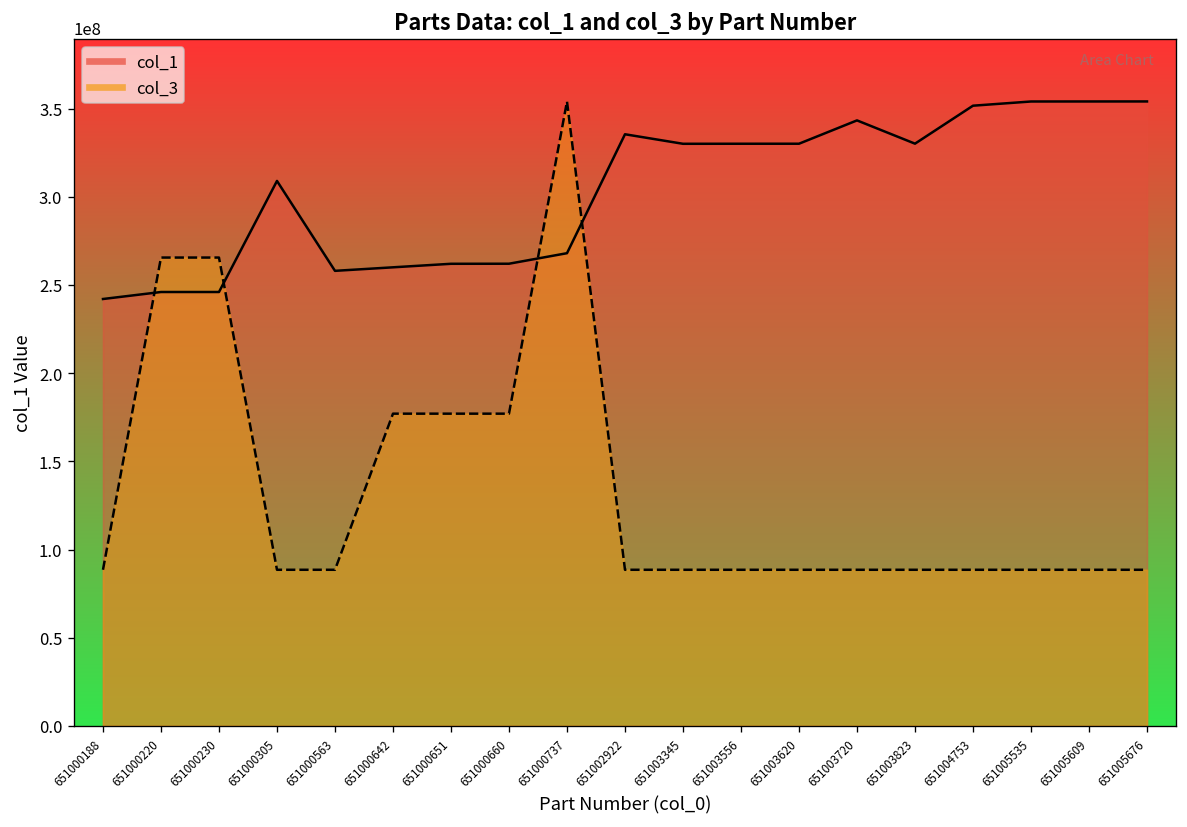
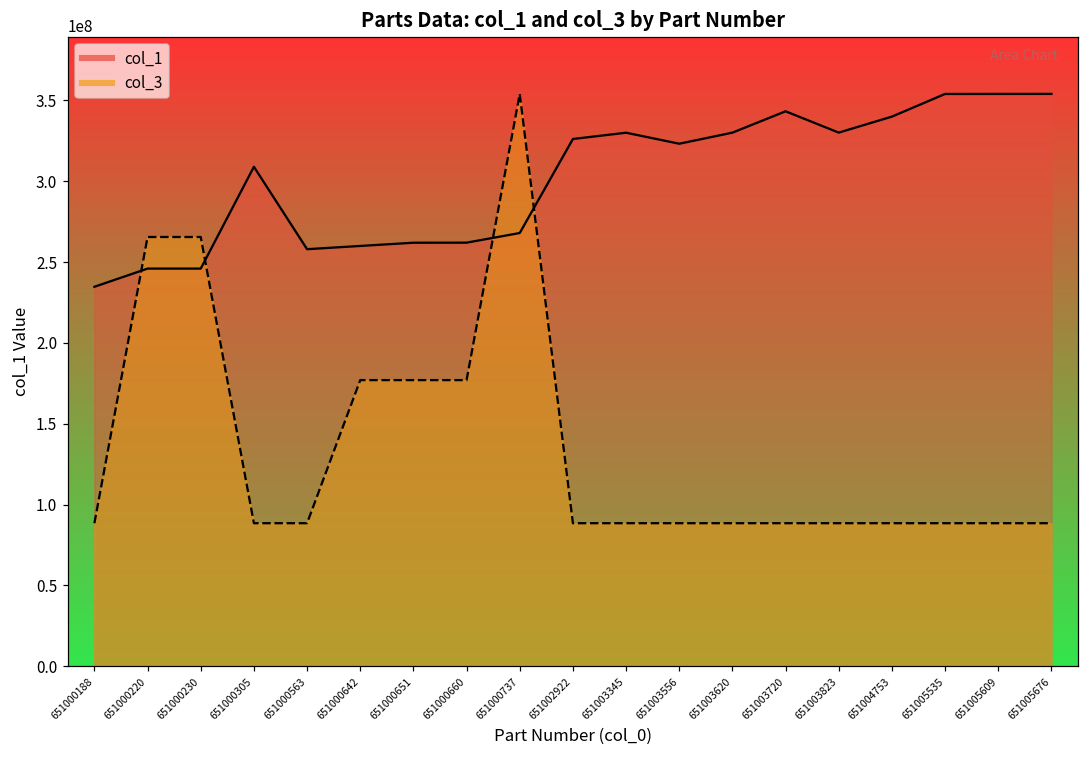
  {
    "col_1": {
-     "651000188": 242000000,
+     "651000188": 235000000,
      "651000220": 246000000,
      "651000230": 246000000,
      "651000305": 309000000,
      "651000563": 258000000,
      "651000642": 260000000,
      "651000651": 262000000,
      "651000660": 262000000,
      "651000737": 268000000,
-     "651002922": 335000000,
+     "651002922": 326000000,
      "651003345": 330000000,
-     "651003556": 330000000,
+     "651003556": 323000000,
      "651003620": 330000000,
      "651003720": 343000000,
      "651003823": 330000000,
-     "651004753": 352000000,
+     "651004753": 340000000,
      "651005535": 354000000,
      "651005609": 354000000,
      "651005676": 354000000
    },
    "col_3": {
      "651000188": 89000000,
      "651000220": 266000000,
      "651000230": 266000000,
      "651000305": 89000000,
      "651000563": 89000000,
      "651000642": 177000000,
      "651000651": 177000000,
      "651000660": 177000000,
      "651000737": 354000000,
      "651002922": 89000000,
      "651003345": 89000000,
      "651003556": 89000000,
      "651003620": 89000000,
      "651003720": 89000000,
      "651003823": 89000000,
      "651004753": 89000000,
      "651005535": 89000000,
      "651005609": 89000000,
      "651005676": 89000000
    }
  }
